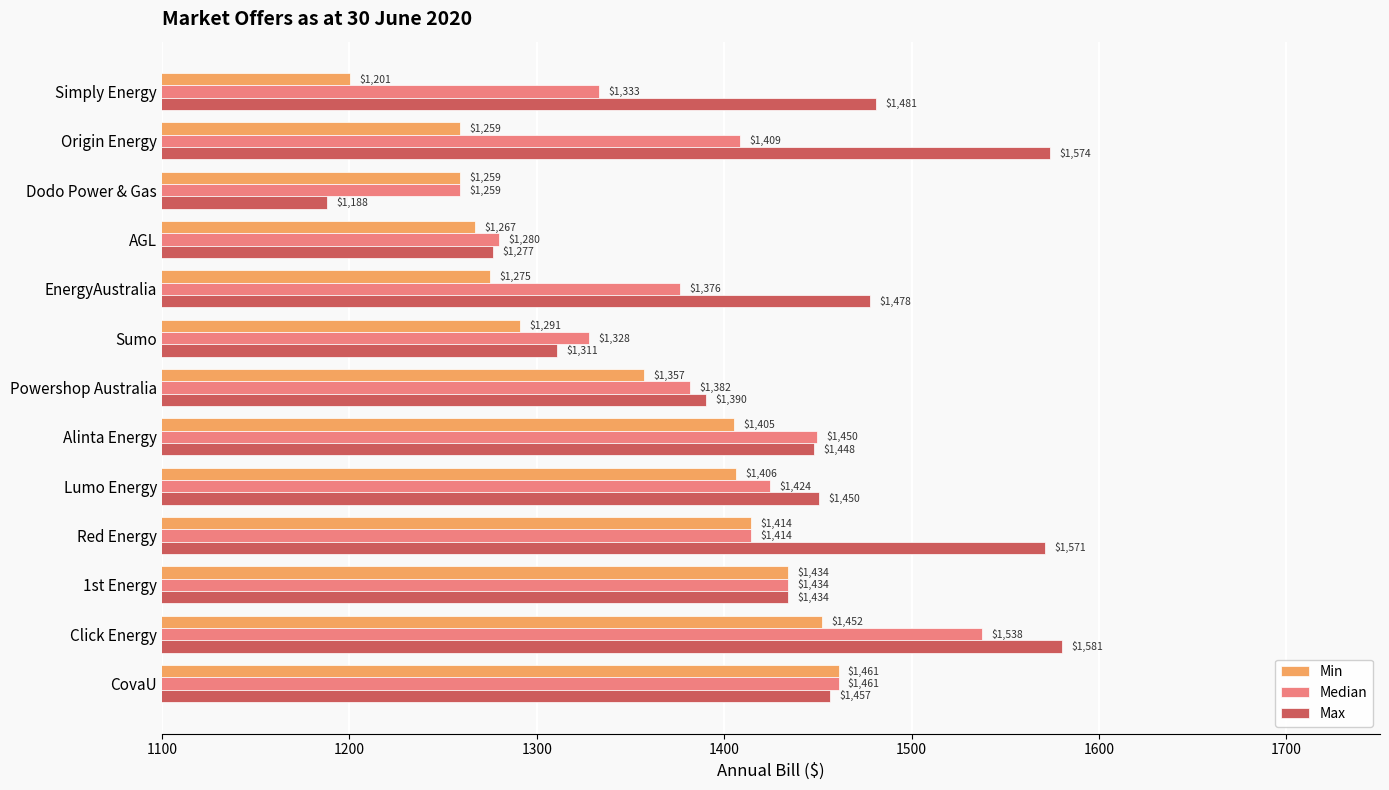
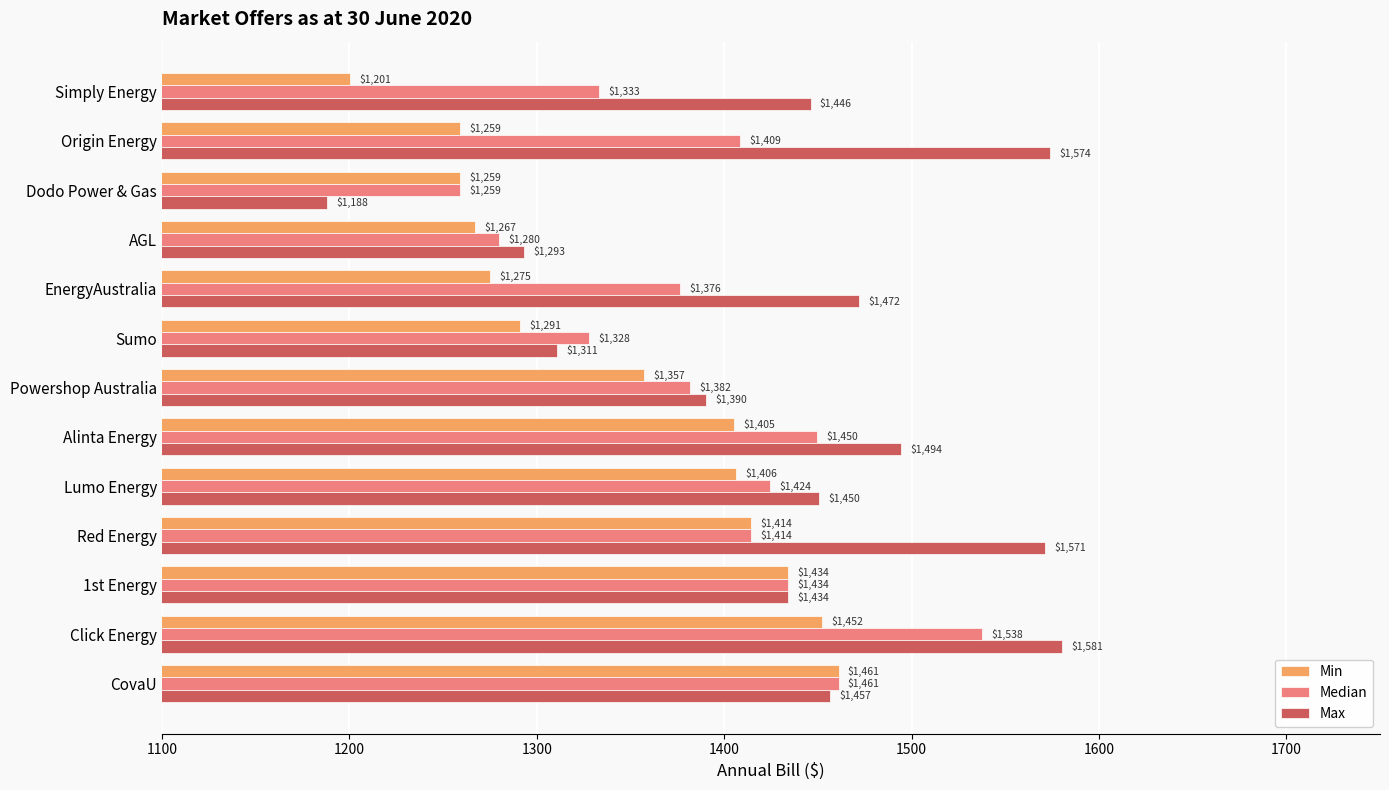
  {
    "Max": {
-     "Simply Energy": "$1,481",
+     "Simply Energy": "$1,446",
      "Origin Energy": "$1,574",
      "Dodo Power & Gas": "$1,188",
-     "AGL": "$1,277",
-     "EnergyAustralia": "$1,478",
+     "AGL": "$1,293",
+     "EnergyAustralia": "$1,472",
      "Sumo": "$1,311",
      "Powershop Australia": "$1,390",
-     "Alinta Energy": "$1,448",
+     "Alinta Energy": "$1,494",
      "Lumo Energy": "$1,450",
      "Red Energy": "$1,571",
      "1st Energy": "$1,434",
      "Click Energy": "$1,581",
      "CovaU": "$1,457"
    }
  }
